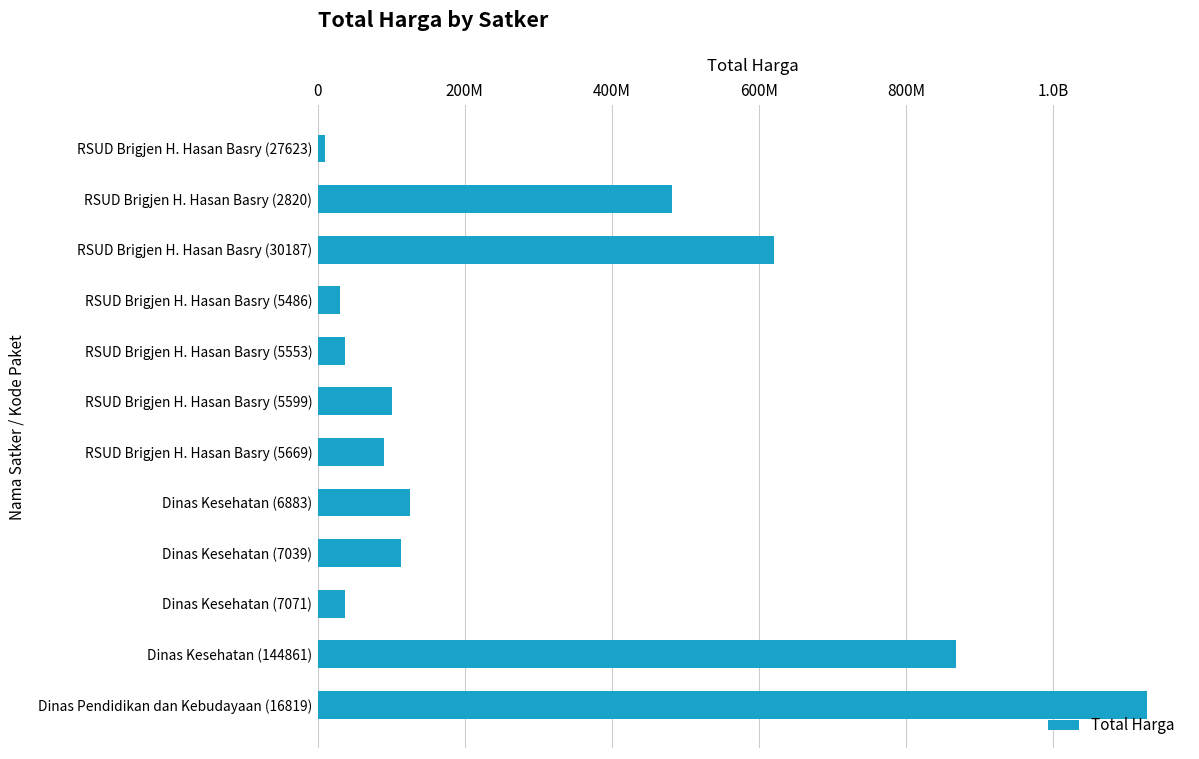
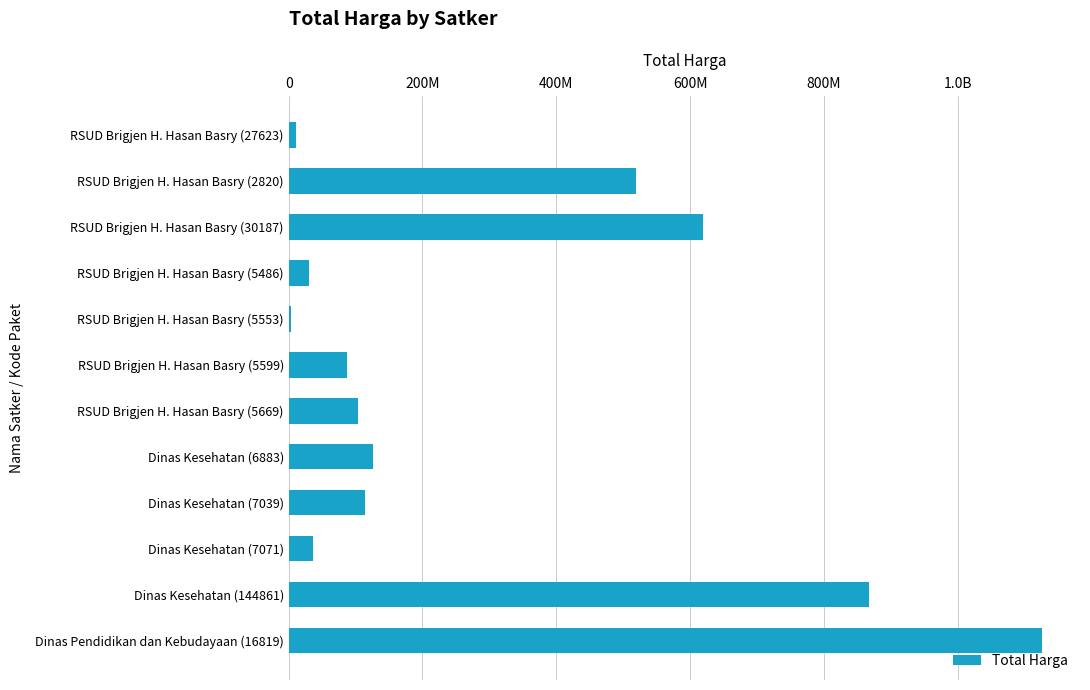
  {
    "RSUD Brigjen H. Hasan Basry (27623)": 10000000,
-   "RSUD Brigjen H. Hasan Basry (2820)": 480000000,
+   "RSUD Brigjen H. Hasan Basry (2820)": 520000000,
    "RSUD Brigjen H. Hasan Basry (30187)": 620000000,
    "RSUD Brigjen H. Hasan Basry (5486)": 30000000,
-   "RSUD Brigjen H. Hasan Basry (5553)": 40000000,
-   "RSUD Brigjen H. Hasan Basry (5599)": 100000000,
-   "RSUD Brigjen H. Hasan Basry (5669)": 90000000,
+   "RSUD Brigjen H. Hasan Basry (5553)": 0,
+   "RSUD Brigjen H. Hasan Basry (5599)": 90000000,
+   "RSUD Brigjen H. Hasan Basry (5669)": 100000000,
    "Dinas Kesehatan (6883)": 130000000,
    "Dinas Kesehatan (7039)": 110000000,
    "Dinas Kesehatan (7071)": 40000000,
    "Dinas Kesehatan (144861)": 870000000,
    "Dinas Pendidikan dan Kebudayaan (16819)": 1130000000
  }
